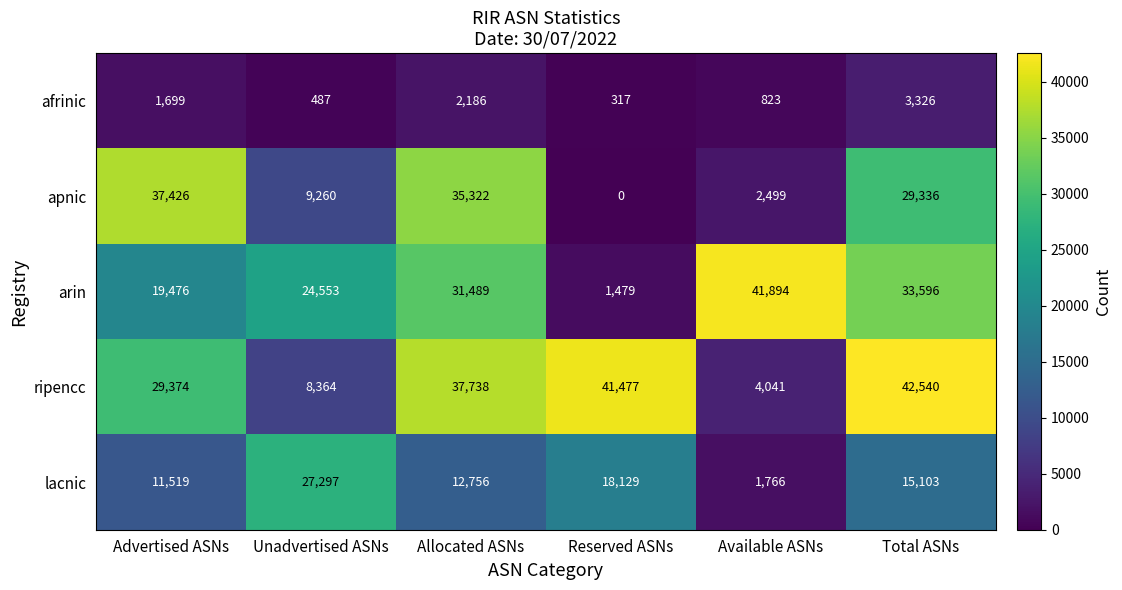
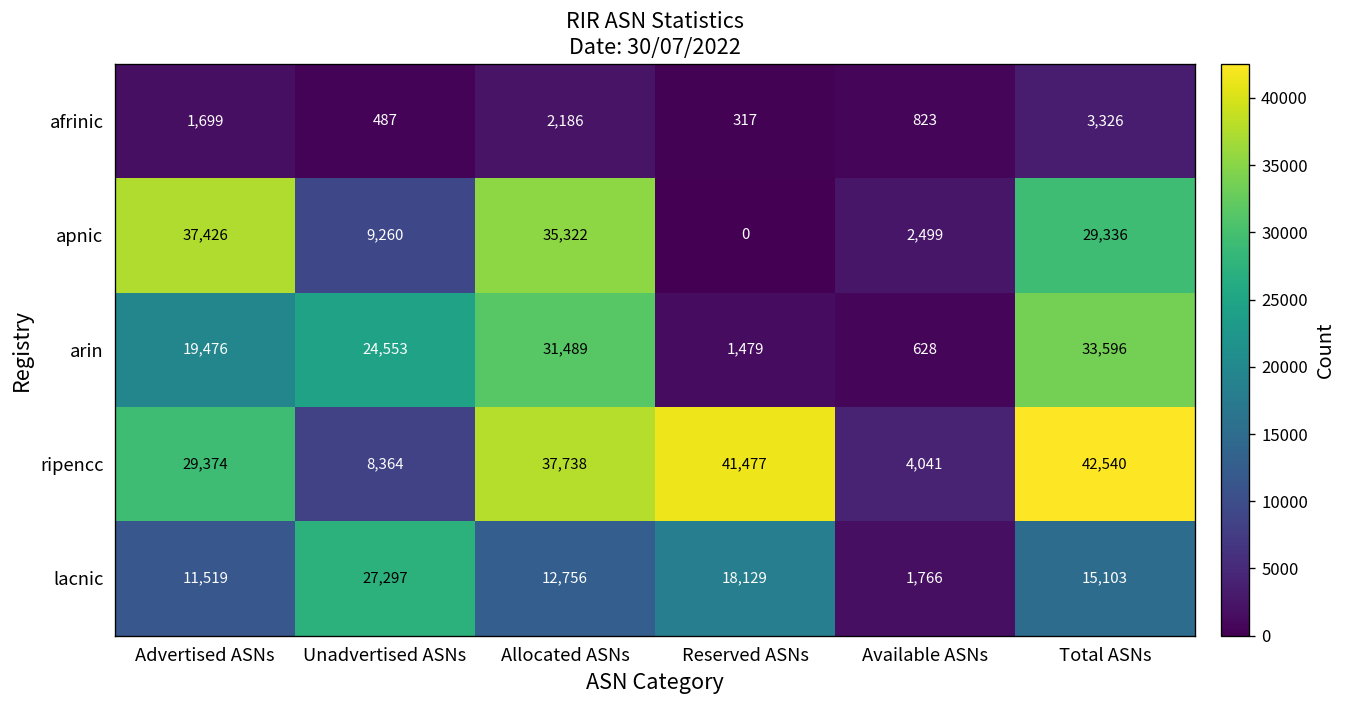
  {
    "afrinic": {
      "Advertised ASNs": "1,699",
      "Unadvertised ASNs": "487",
      "Allocated ASNs": "2,186",
      "Reserved ASNs": "317",
      "Available ASNs": "823",
      "Total ASNs": "3,326"
    },
    "apnic": {
      "Advertised ASNs": "37,426",
      "Unadvertised ASNs": "9,260",
      "Allocated ASNs": "35,322",
      "Reserved ASNs": "0",
      "Available ASNs": "2,499",
      "Total ASNs": "29,336"
    },
    "arin": {
      "Advertised ASNs": "19,476",
      "Unadvertised ASNs": "24,553",
      "Allocated ASNs": "31,489",
      "Reserved ASNs": "1,479",
-     "Available ASNs": "41,894",
+     "Available ASNs": "628",
      "Total ASNs": "33,596"
    },
    "ripencc": {
      "Advertised ASNs": "29,374",
      "Unadvertised ASNs": "8,364",
      "Allocated ASNs": "37,738",
      "Reserved ASNs": "41,477",
      "Available ASNs": "4,041",
      "Total ASNs": "42,540"
    },
    "lacnic": {
      "Advertised ASNs": "11,519",
      "Unadvertised ASNs": "27,297",
      "Allocated ASNs": "12,756",
      "Reserved ASNs": "18,129",
      "Available ASNs": "1,766",
      "Total ASNs": "15,103"
    }
  }
